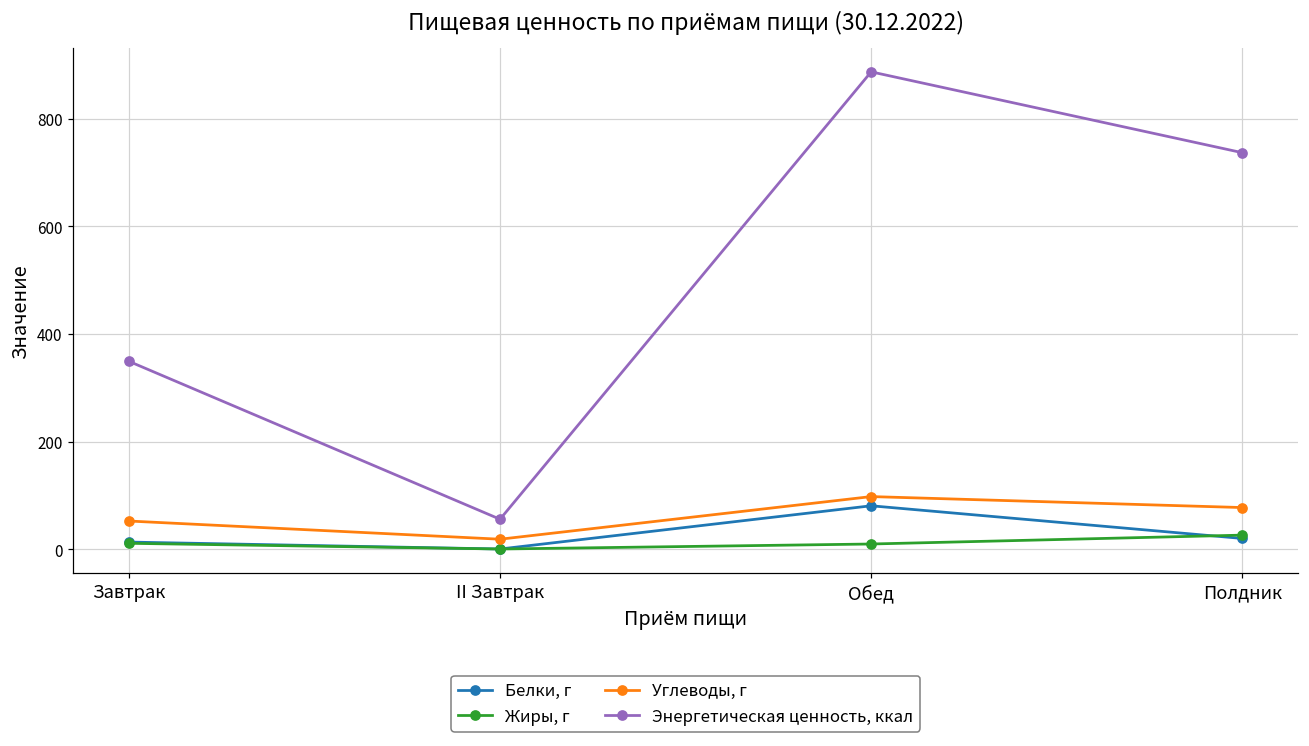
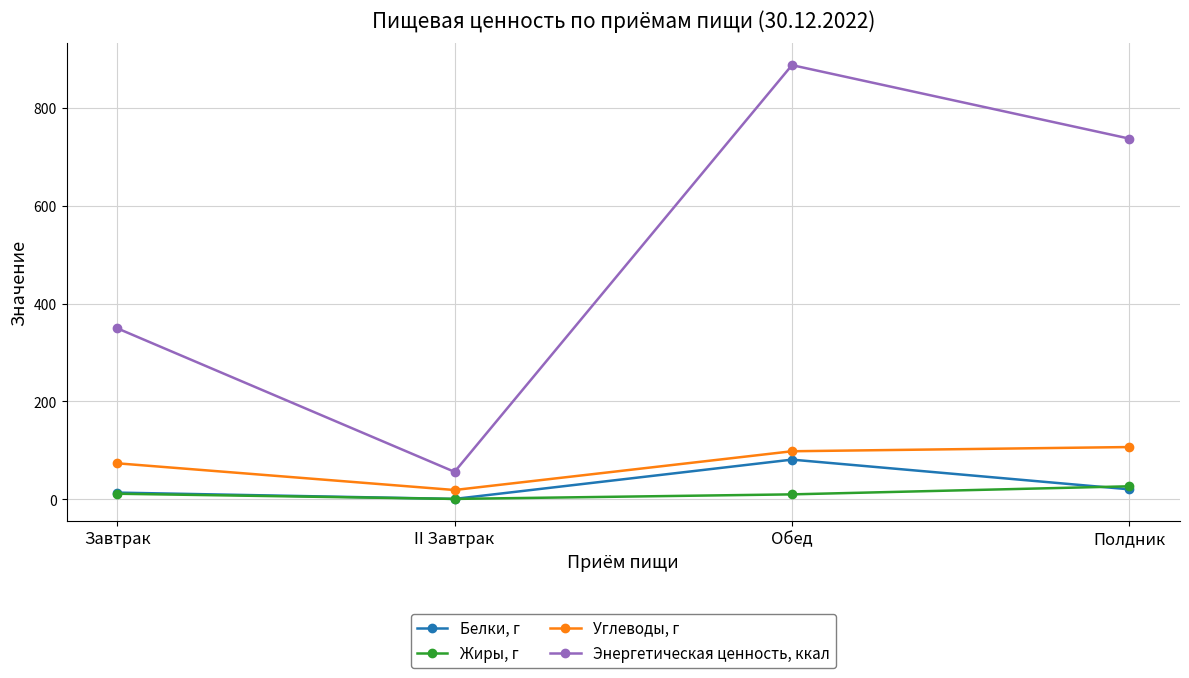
  {
    "Белки, г": {
      "Обед": 80,
      "Полдник": 20
    },
    "Жиры, г": {
      "Обед": 10,
      "Полдник": 30
    },
    "Углеводы, г": {
-     "Завтрак": 50,
+     "Завтрак": 70,
      "II Завтрак": 20,
      "Обед": 100,
-     "Полдник": 80
+     "Полдник": 110
    },
    "Энергетическая ценность, ккал": {
      "Завтрак": 350,
      "II Завтрак": 60,
      "Обед": 890,
      "Полдник": 740
    }
  }
